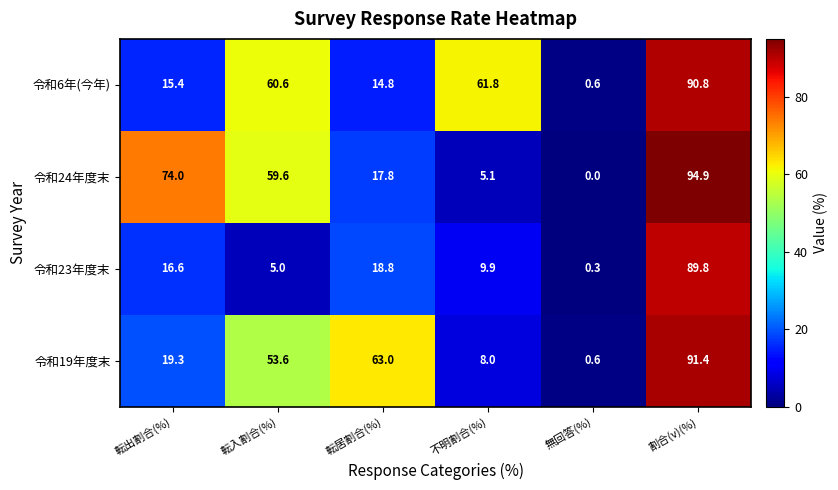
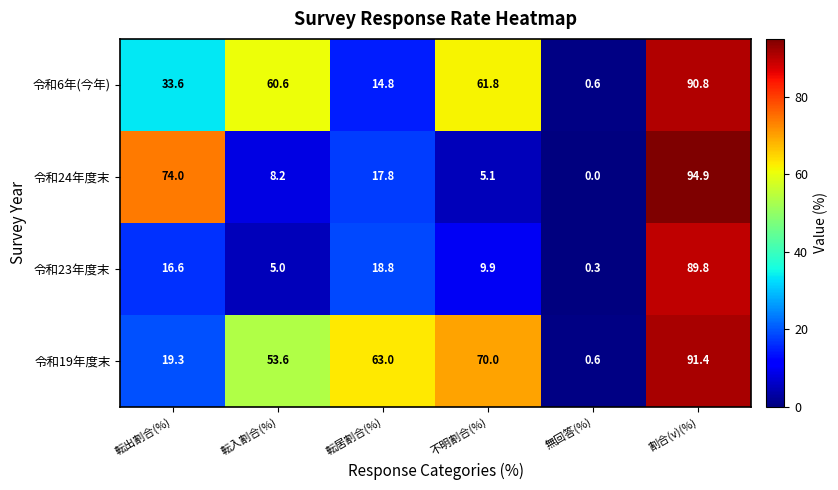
  {
    "令和6年(今年)": {
-     "転出割合(%)": 15.4,
+     "転出割合(%)": 33.6,
      "転入割合(%)": 60.6,
      "転居割合(%)": 14.8,
      "不明割合(%)": 61.8,
      "無回答(%)": 0.6,
      "割合(v)(%)": 90.8
    },
    "令和24年度末": {
      "転出割合(%)": 74.0,
-     "転入割合(%)": 59.6,
+     "転入割合(%)": 8.2,
      "転居割合(%)": 17.8,
      "不明割合(%)": 5.1,
      "無回答(%)": 0.0,
      "割合(v)(%)": 94.9
    },
    "令和23年度末": {
      "転出割合(%)": 16.6,
      "転入割合(%)": 5.0,
      "転居割合(%)": 18.8,
      "不明割合(%)": 9.9,
      "無回答(%)": 0.3,
      "割合(v)(%)": 89.8
    },
    "令和19年度末": {
      "転出割合(%)": 19.3,
      "転入割合(%)": 53.6,
      "転居割合(%)": 63.0,
-     "不明割合(%)": 8.0,
+     "不明割合(%)": 70.0,
      "無回答(%)": 0.6,
      "割合(v)(%)": 91.4
    }
  }
